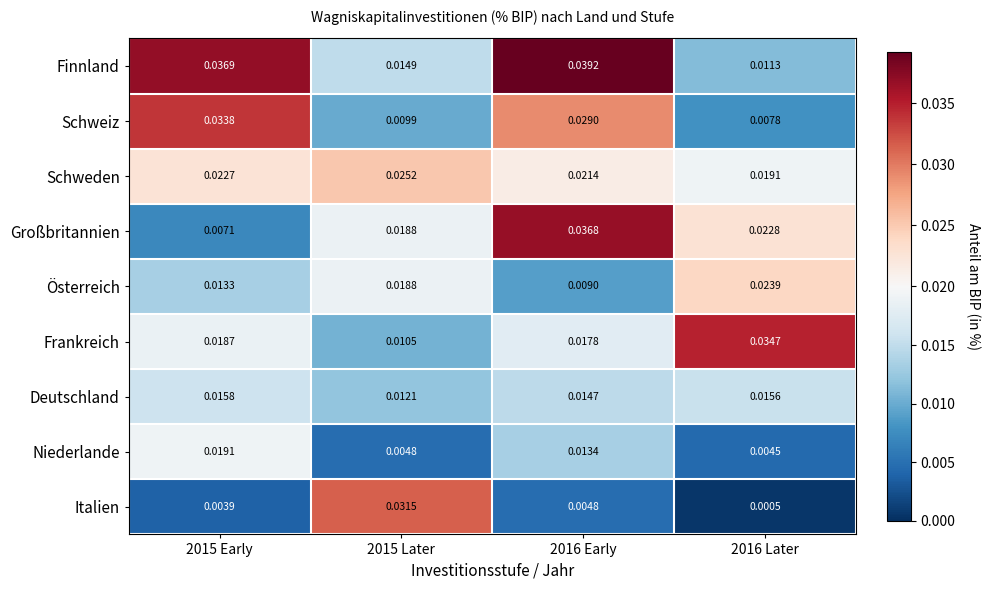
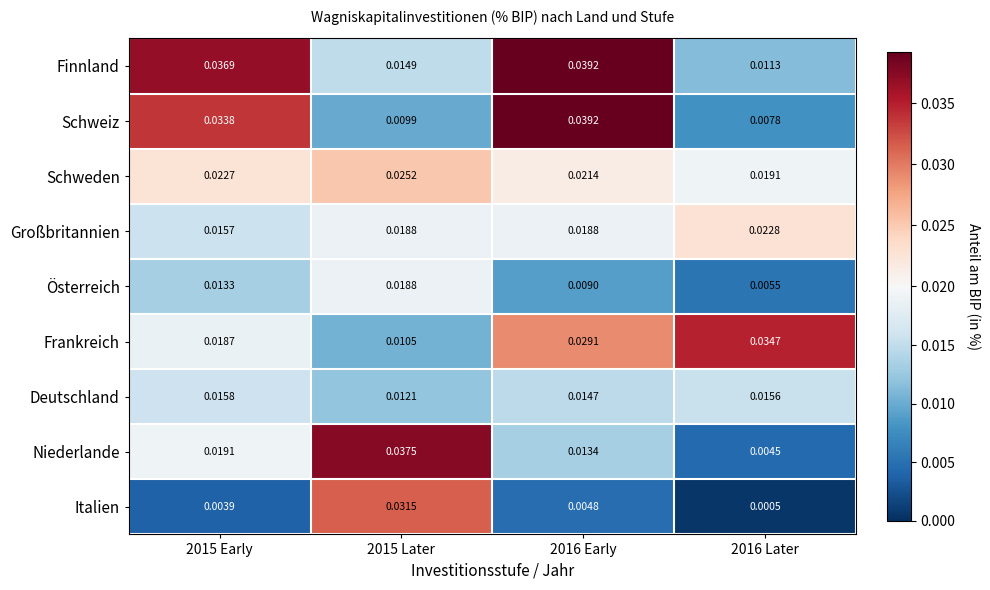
  {
    "Finnland": {
      "2015 Early": 0.0369,
      "2015 Later": 0.0149,
      "2016 Early": 0.0392,
      "2016 Later": 0.0113
    },
    "Schweiz": {
      "2015 Early": 0.0338,
      "2015 Later": 0.0099,
-     "2016 Early": 0.0290,
+     "2016 Early": 0.0392,
      "2016 Later": 0.0078
    },
    "Schweden": {
      "2015 Early": 0.0227,
      "2015 Later": 0.0252,
      "2016 Early": 0.0214,
      "2016 Later": 0.0191
    },
    "Großbritannien": {
-     "2015 Early": 0.0071,
+     "2015 Early": 0.0157,
      "2015 Later": 0.0188,
-     "2016 Early": 0.0368,
+     "2016 Early": 0.0188,
      "2016 Later": 0.0228
    },
    "Österreich": {
      "2015 Early": 0.0133,
      "2015 Later": 0.0188,
      "2016 Early": 0.0090,
-     "2016 Later": 0.0239
+     "2016 Later": 0.0055
    },
    "Frankreich": {
      "2015 Early": 0.0187,
      "2015 Later": 0.0105,
-     "2016 Early": 0.0178,
+     "2016 Early": 0.0291,
      "2016 Later": 0.0347
    },
    "Deutschland": {
      "2015 Early": 0.0158,
      "2015 Later": 0.0121,
      "2016 Early": 0.0147,
      "2016 Later": 0.0156
    },
    "Niederlande": {
      "2015 Early": 0.0191,
-     "2015 Later": 0.0048,
+     "2015 Later": 0.0375,
      "2016 Early": 0.0134,
      "2016 Later": 0.0045
    },
    "Italien": {
      "2015 Early": 0.0039,
      "2015 Later": 0.0315,
      "2016 Early": 0.0048,
      "2016 Later": 0.0005
    }
  }
